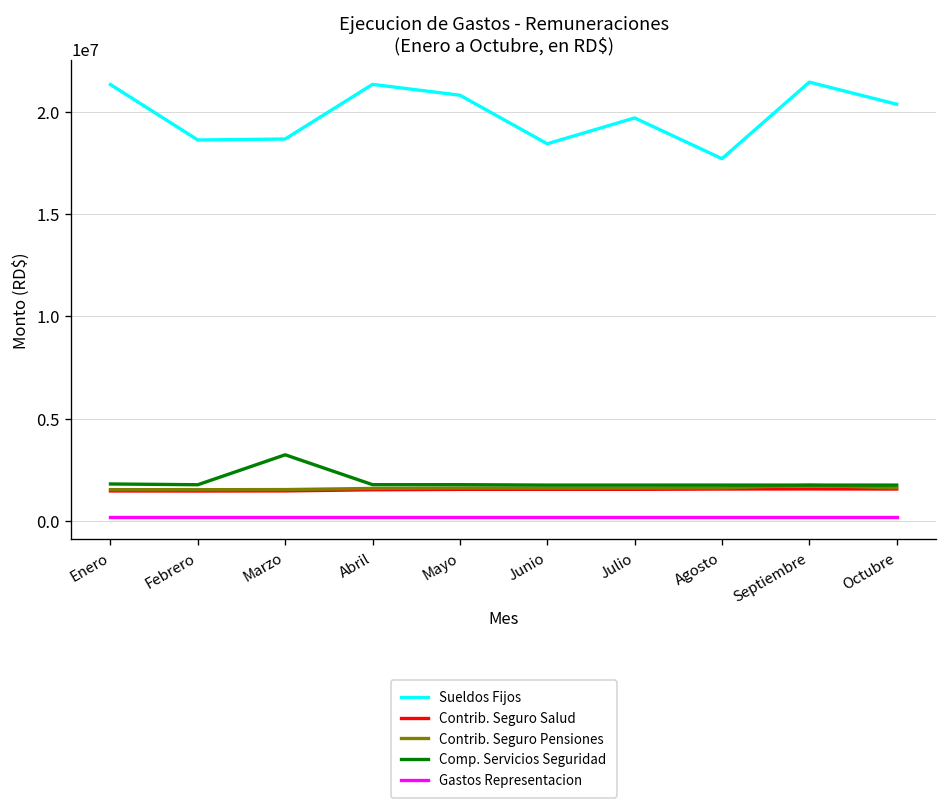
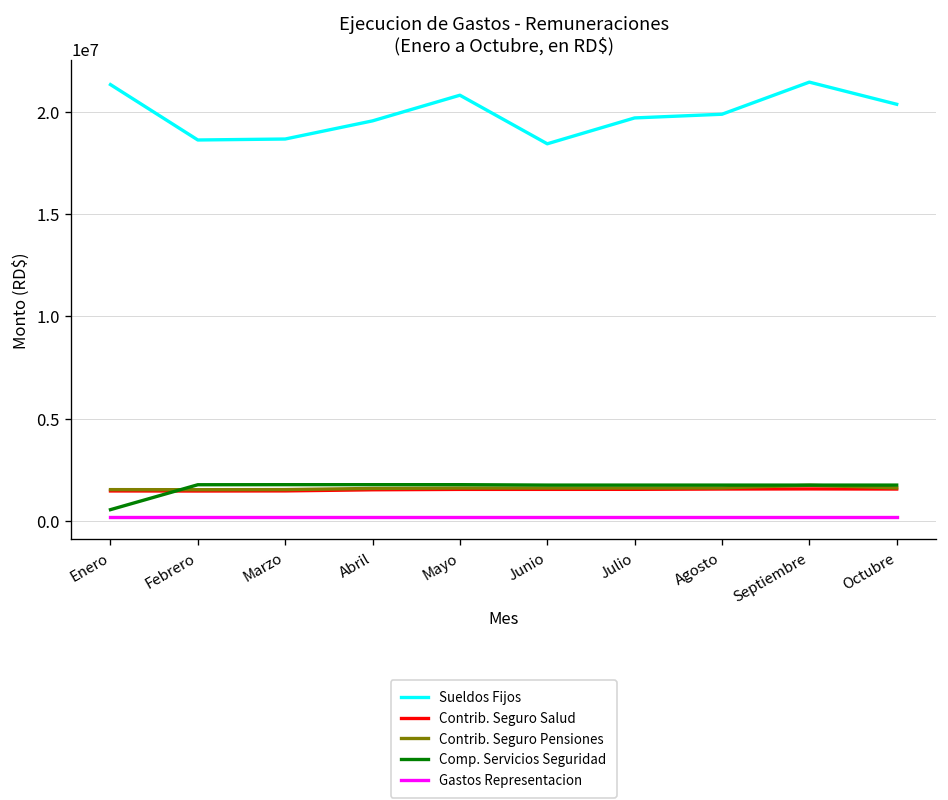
  {
    "Sueldos Fijos": {
      "Enero": 21300000,
      "Febrero": 18600000,
      "Marzo": 18700000,
-     "Abril": 21300000,
+     "Abril": 19500000,
      "Mayo": 20800000,
      "Junio": 18400000,
      "Julio": 19700000,
-     "Agosto": 17700000,
+     "Agosto": 19900000,
      "Septiembre": 21400000,
      "Octubre": 20400000
    },
    "Contrib. Seguro Salud": {
      "Septiembre": 1600000
    },
    "Comp. Servicios Seguridad": {
-     "Enero": 1800000,
+     "Enero": 500000,
      "Febrero": 1800000,
-     "Marzo": 3200000,
+     "Marzo": 1800000,
      "Abril": 1800000,
      "Mayo": 1800000
    },
    "Gastos Representacion": {
      "Enero": 200000,
      "Febrero": 200000,
      "Marzo": 200000,
      "Abril": 200000,
      "Mayo": 200000,
      "Junio": 200000,
      "Julio": 200000,
      "Agosto": 200000,
      "Septiembre": 200000,
      "Octubre": 200000
    }
  }
